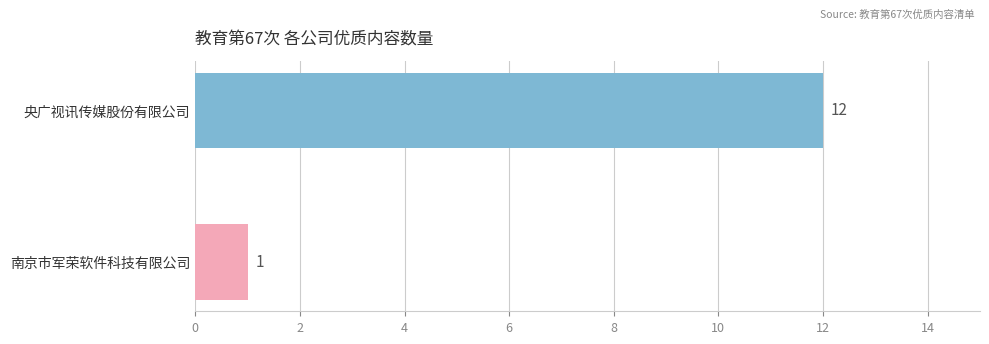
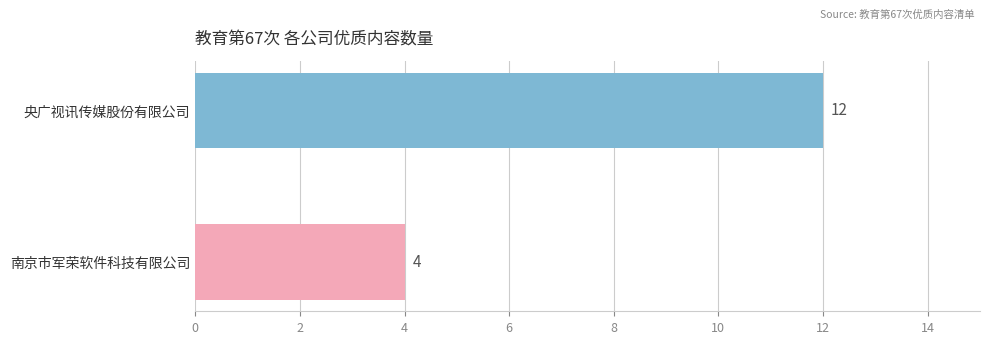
  {
    "央广视讯传媒股份有限公司": 12,
-   "南京市军荣软件科技有限公司": 1
+   "南京市军荣软件科技有限公司": 4
  }
